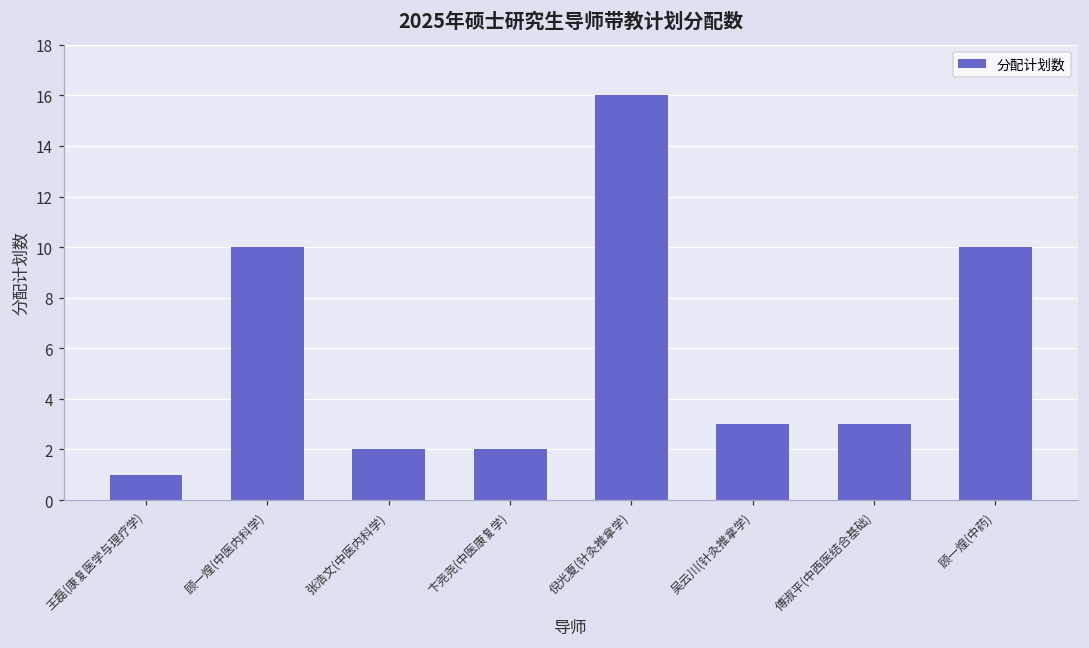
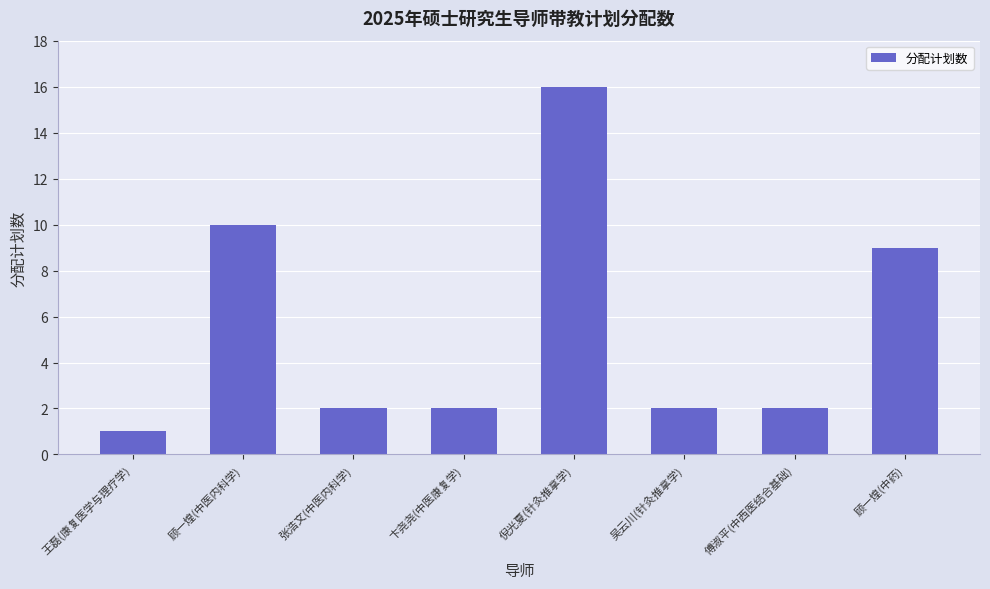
  {
    "王磊(康复医学与理疗学)": 1,
    "顾一煌(中医内科学)": 10,
    "张浩文(中医内科学)": 2,
    "卞尧尧(中医康复学)": 2,
    "倪光夏(针灸推拿学)": 16,
-   "吴云川(针灸推拿学)": 3,
-   "傅淑平(中西医结合基础)": 3,
-   "顾一煌(中药)": 10
+   "吴云川(针灸推拿学)": 2,
+   "傅淑平(中西医结合基础)": 2,
+   "顾一煌(中药)": 9
  }
